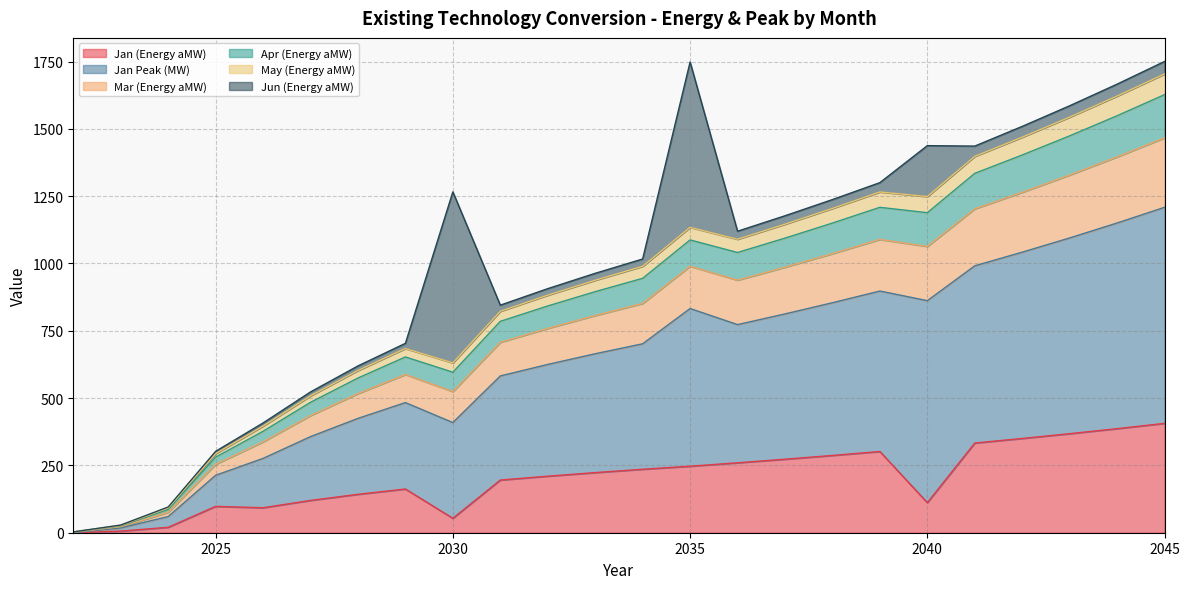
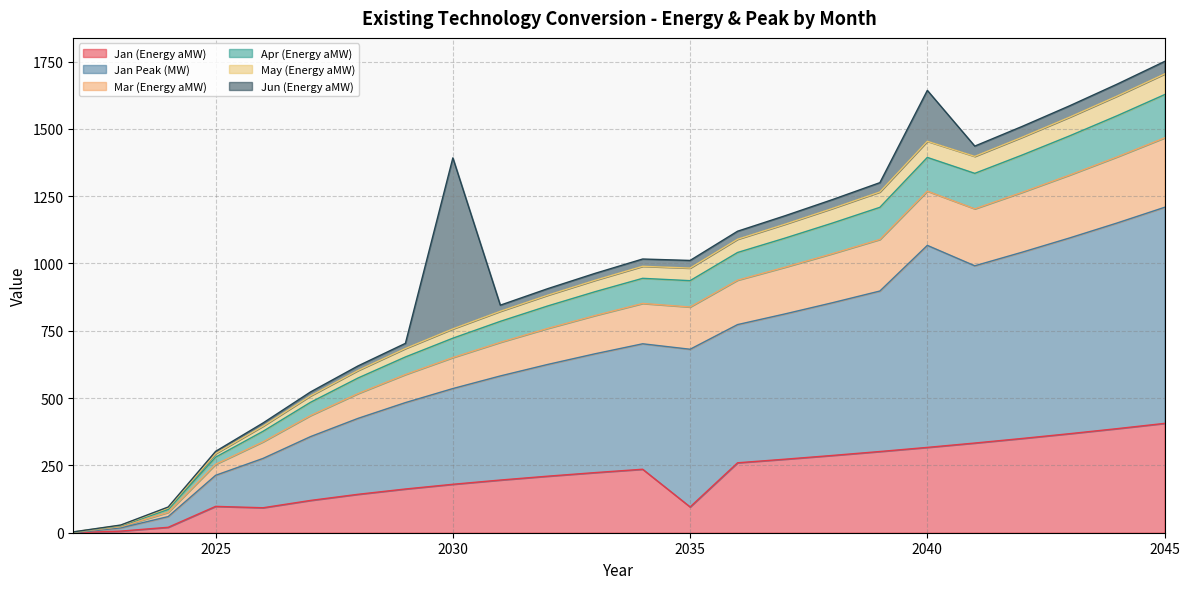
  {
    "Jan (Energy aMW)": {
      "2025": 100,
-     "2030": 50,
-     "2035": 250,
-     "2040": 110,
+     "2030": 180,
+     "2035": 100,
+     "2040": 320,
      "2045": 410
    },
    "Jun (Energy aMW)": {
      "2030": 640,
-     "2035": 610,
+     "2035": 30,
      "2040": 190,
      "2045": 50
    }
  }
